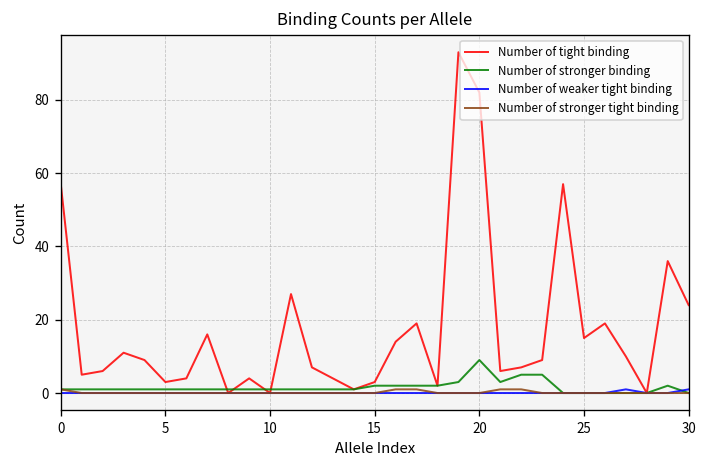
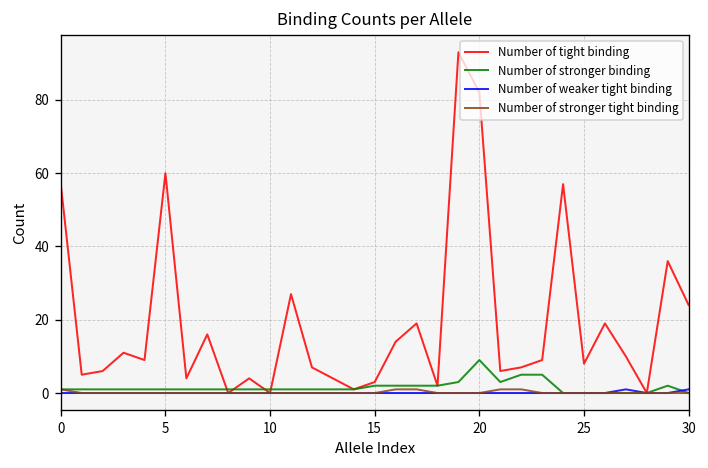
  {
    "Number of tight binding": {
      "0": 57,
-     "5": 3,
+     "5": 60,
      "15": 3,
-     "25": 15,
+     "25": 8,
      "30": 24
    },
    "Number of stronger binding": {
      "5": 1,
      "10": 1,
      "15": 2,
      "20": 9
    },
    "Number of weaker tight binding": {
      "0": 0,
      "30": 1
    }
  }
